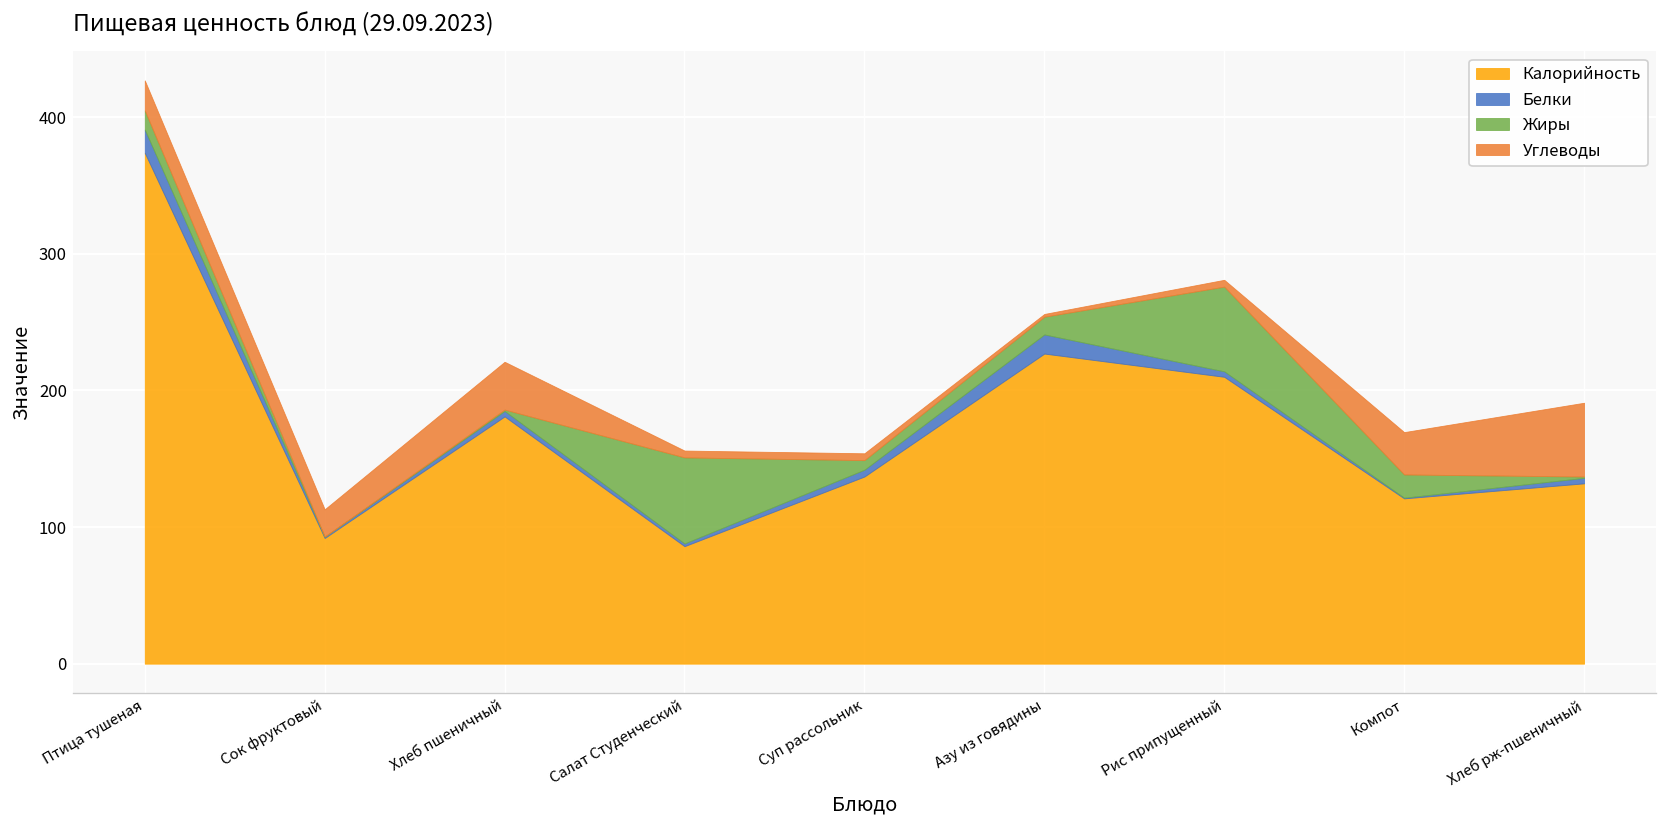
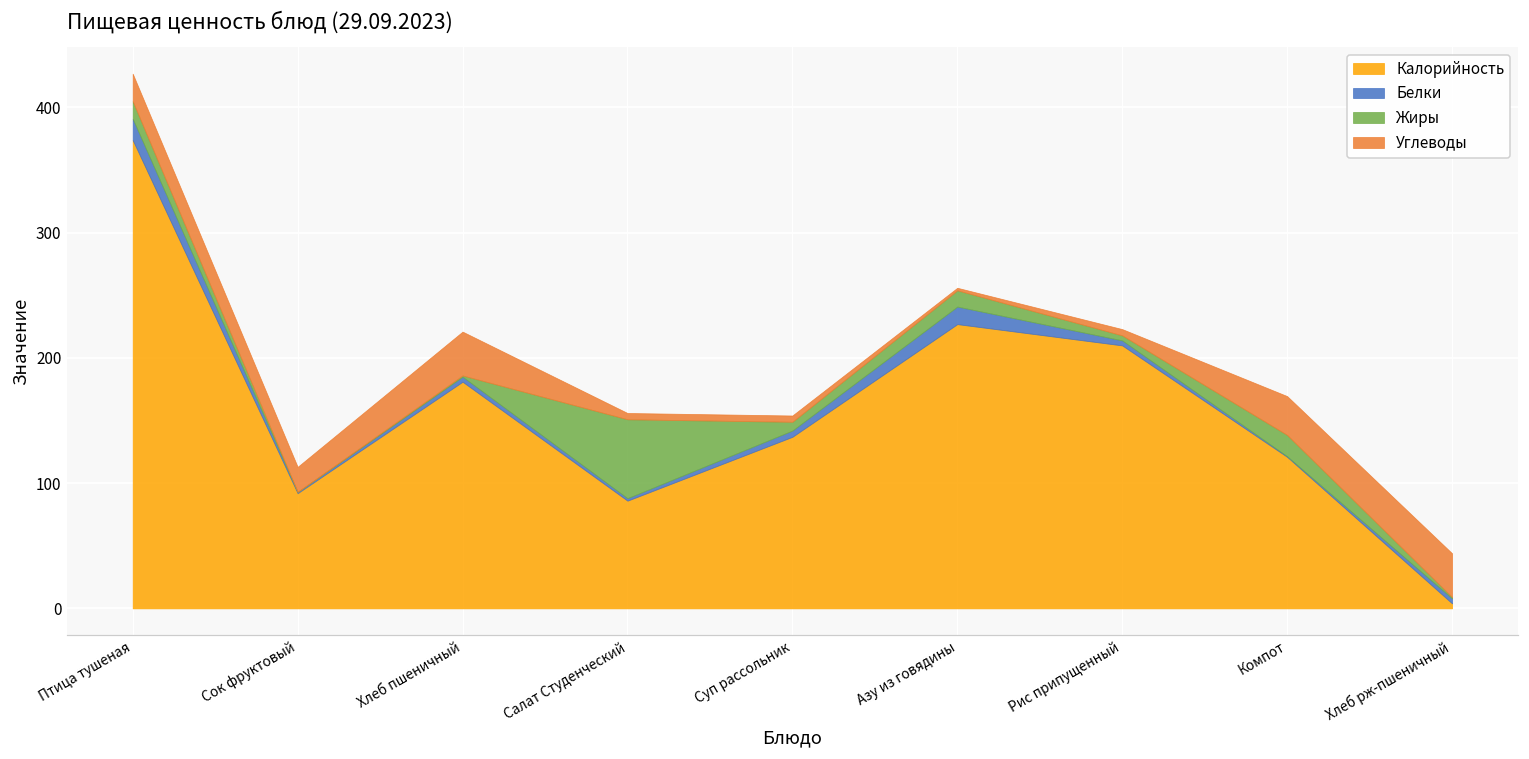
  {
    "Калорийность": {
      "Птица тушеная": 374,
      "Хлеб пшеничный": 181,
      "Суп рассольник": 137,
      "Азу из говядины": 227,
      "Рис припущенный": 210,
-     "Хлеб рж-пшеничный": 132
+     "Хлеб рж-пшеничный": 4
    },
    "Белки": {
      "Птица тушеная": 17,
      "Суп рассольник": 5,
      "Азу из говядины": 14,
      "Рис припущенный": 4
    },
    "Жиры": {
      "Птица тушеная": 14,
      "Салат Студенческий": 63,
      "Суп рассольник": 7,
-     "Рис припущенный": 62,
+     "Рис припущенный": 4,
      "Компот": 17
    },
    "Углеводы": {
      "Птица тушеная": 22,
      "Сок фруктовый": 20,
      "Хлеб пшеничный": 35,
      "Салат Студенческий": 5,
      "Суп рассольник": 5,
      "Рис припущенный": 5,
      "Компот": 31,
-     "Хлеб рж-пшеничный": 54
+     "Хлеб рж-пшеничный": 35
    }
  }
